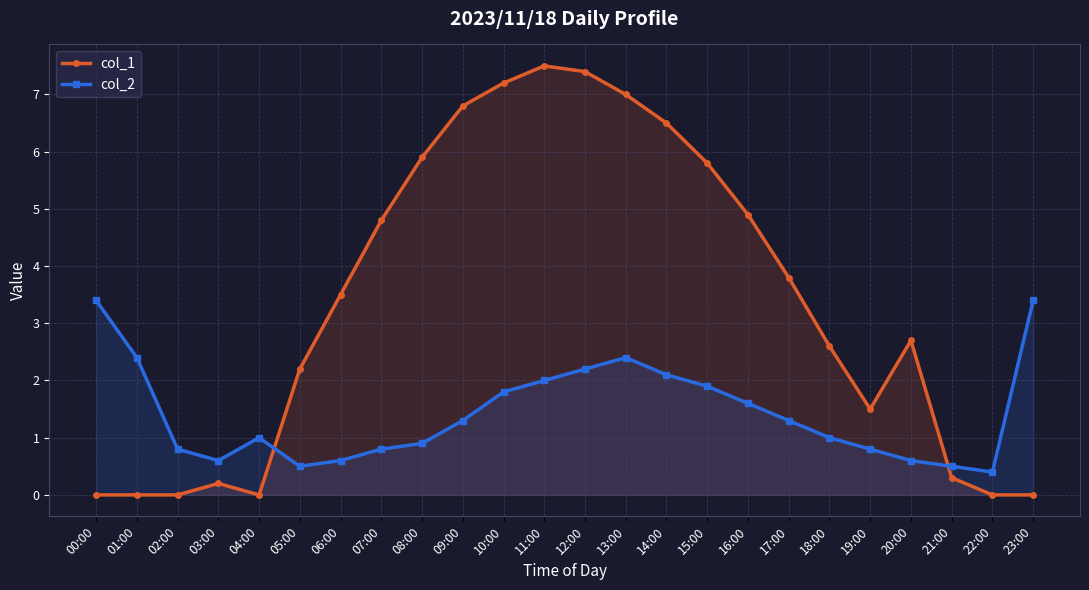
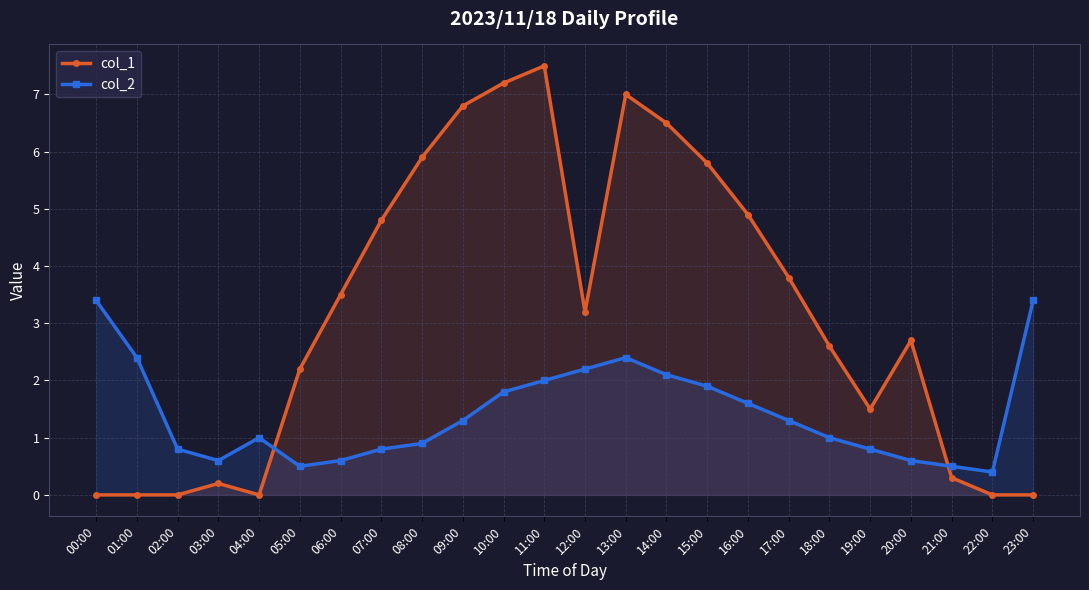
  {
    "col_1": {
      "00:00": 0.0,
      "01:00": 0.0,
      "02:00": 0.0,
      "03:00": 0.2,
      "04:00": 0.0,
      "05:00": 2.2,
      "06:00": 3.5,
      "07:00": 4.8,
      "08:00": 5.9,
      "09:00": 6.8,
      "10:00": 7.2,
      "11:00": 7.5,
-     "12:00": 7.4,
+     "12:00": 3.2,
      "13:00": 7.0,
      "14:00": 6.5,
      "15:00": 5.8,
      "16:00": 4.9,
      "17:00": 3.8,
      "18:00": 2.6,
      "19:00": 1.5,
      "20:00": 2.7,
      "21:00": 0.3,
      "22:00": 0.0,
      "23:00": 0.0
    },
    "col_2": {
      "00:00": 3.4,
      "01:00": 2.4,
      "02:00": 0.8,
      "03:00": 0.6,
      "04:00": 1.0,
      "05:00": 0.5,
      "06:00": 0.6,
      "07:00": 0.8,
      "08:00": 0.9,
      "09:00": 1.3,
      "10:00": 1.8,
      "11:00": 2.0,
      "12:00": 2.2,
      "13:00": 2.4,
      "14:00": 2.1,
      "15:00": 1.9,
      "16:00": 1.6,
      "17:00": 1.3,
      "18:00": 1.0,
      "19:00": 0.8,
      "20:00": 0.6,
      "21:00": 0.5,
      "22:00": 0.4,
      "23:00": 3.4
    }
  }
